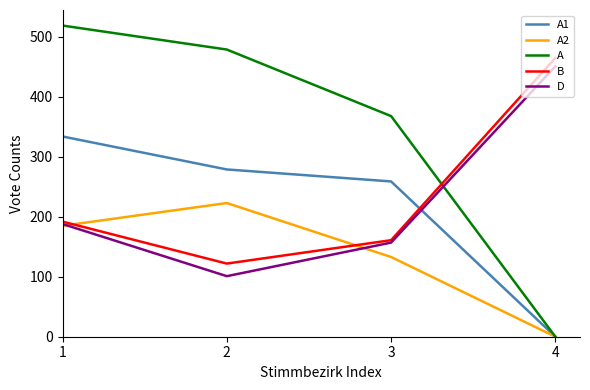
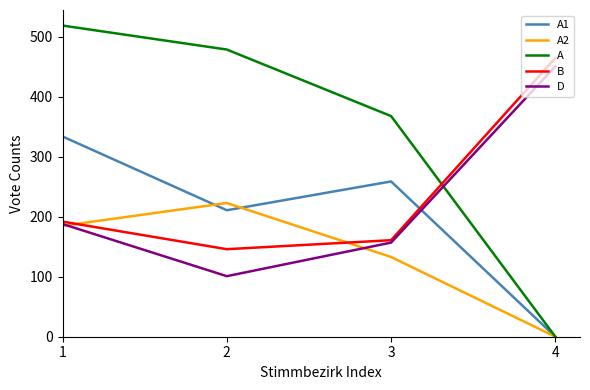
  {
    "A1": {
      "1": 330,
-     "2": 280,
+     "2": 210,
      "3": 260
    },
    "A2": {
      "2": 220,
      "3": 130
    },
    "A": {
      "1": 520,
      "2": 480,
      "3": 370
    },
    "B": {
-     "2": 120
+     "2": 150
    },
    "D": {
      "2": 100
    }
  }
